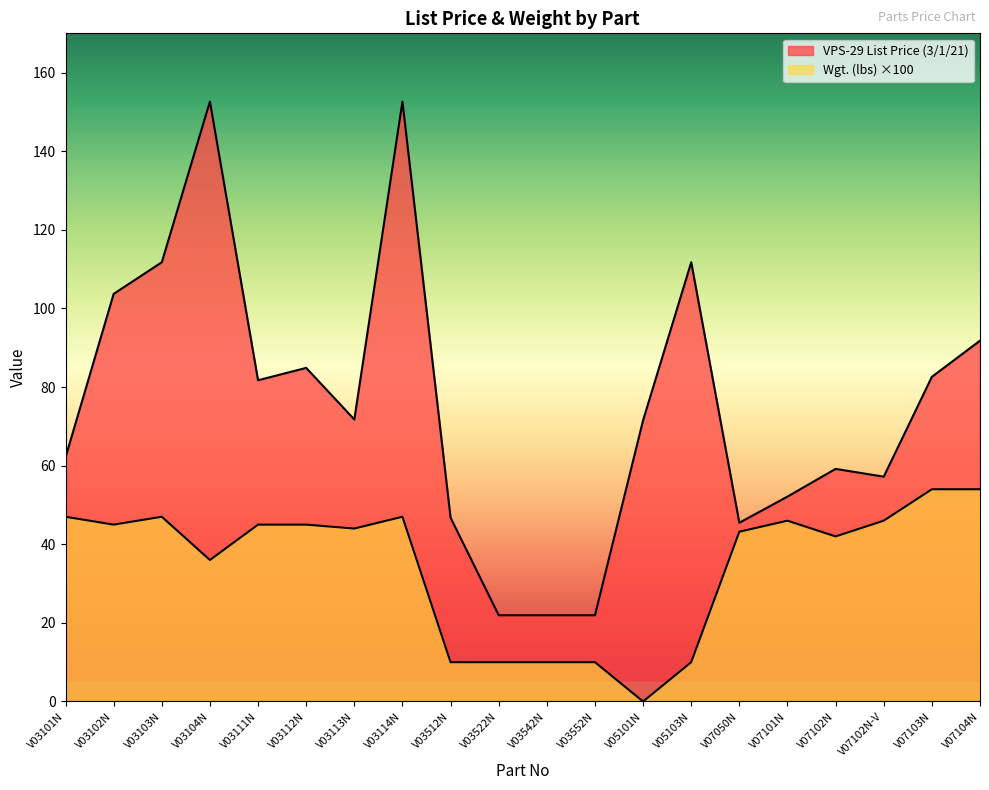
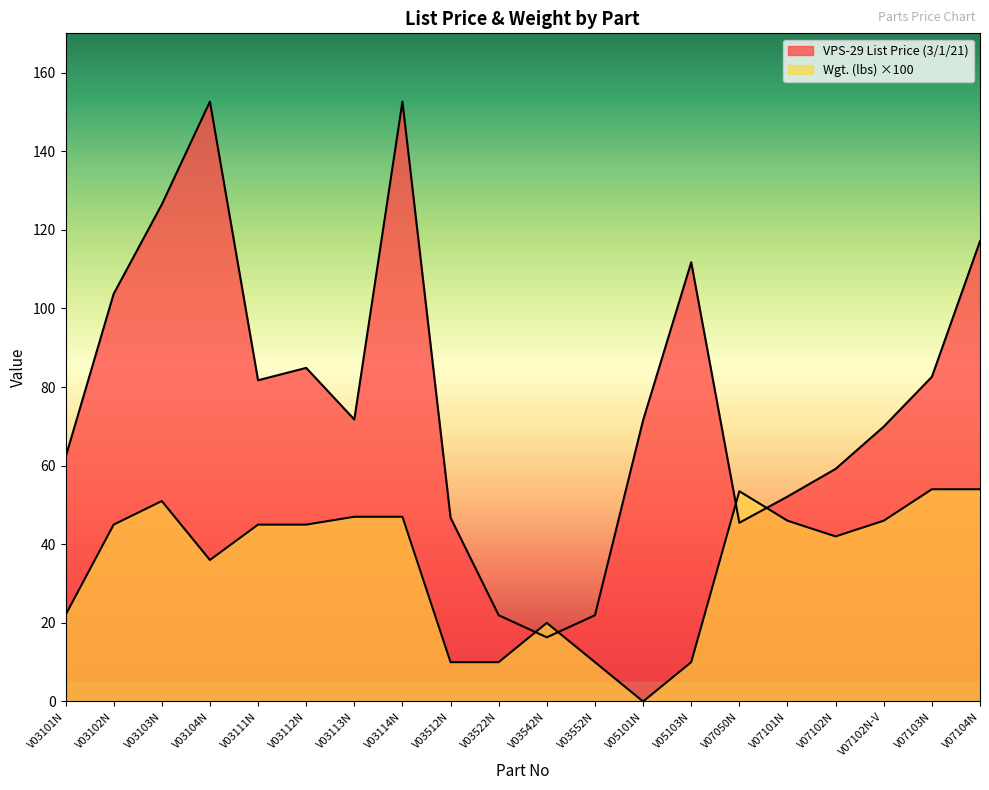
  {
    "VPS-29 List Price (3/1/21)": {
      "V03101N": 62,
      "V03102N": 104,
-     "V03103N": 112,
+     "V03103N": 126,
      "V03104N": 153,
      "V03111N": 82,
      "V03112N": 85,
      "V03113N": 72,
      "V03114N": 153,
      "V03512N": 47,
      "V03522N": 22,
-     "V03542N": 22,
+     "V03542N": 16,
      "V03552N": 22,
      "V05101N": 72,
      "V05103N": 112,
      "V07050N": 45,
      "V07101N": 52,
      "V07102N": 59,
-     "V07102N-V": 57,
+     "V07102N-V": 70,
      "V07103N": 83,
-     "V07104N": 92
+     "V07104N": 117
    },
    "Wgt. (lbs) ×100": {
-     "V03101N": 47,
+     "V03101N": 22,
      "V03102N": 45,
-     "V03103N": 47,
+     "V03103N": 51,
      "V03104N": 36,
      "V03111N": 45,
      "V03112N": 45,
-     "V03113N": 44,
+     "V03113N": 47,
      "V03114N": 47,
      "V03512N": 10,
      "V03522N": 10,
-     "V03542N": 10,
+     "V03542N": 20,
      "V03552N": 10,
      "V05103N": 10,
-     "V07050N": 43,
+     "V07050N": 54,
      "V07101N": 46,
      "V07102N": 42,
      "V07102N-V": 46,
      "V07103N": 54,
      "V07104N": 54
    }
  }
